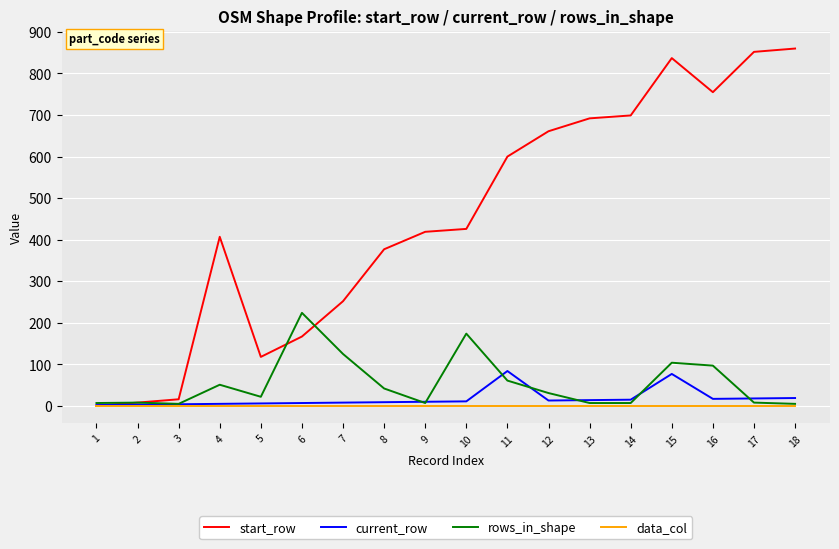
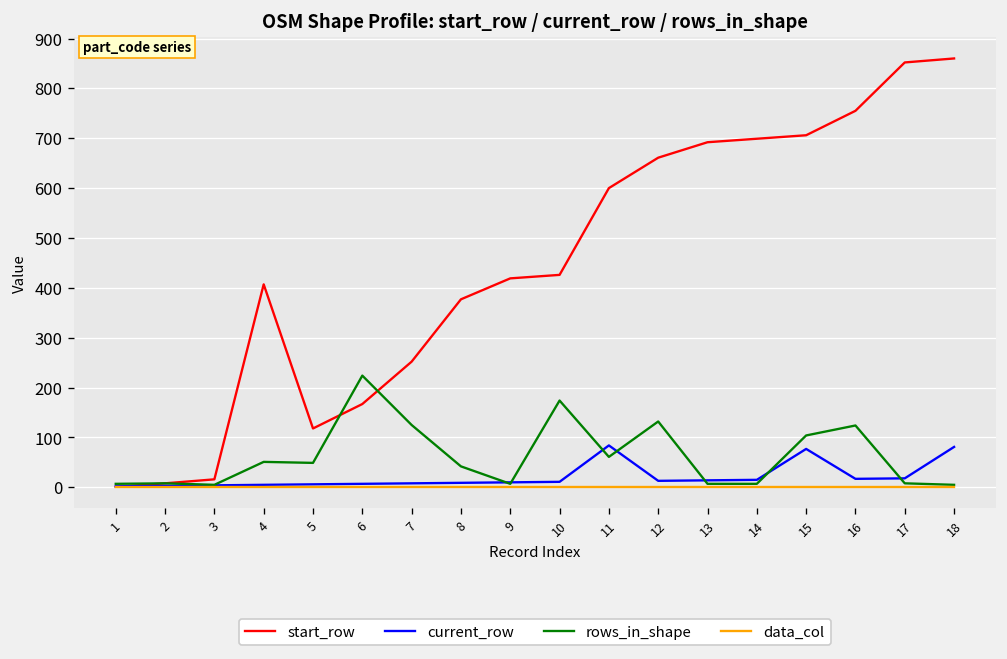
  {
    "start_row": {
      "3": 20,
      "4": 410,
      "5": 120,
      "6": 170,
      "7": 250,
      "8": 380,
      "9": 420,
      "10": 430,
      "11": 600,
      "12": 660,
      "13": 690,
      "14": 700,
-     "15": 840,
+     "15": 710,
      "16": 760,
      "17": 850,
      "18": 860
    },
    "current_row": {
      "7": 10,
      "8": 10,
      "10": 10,
      "11": 80,
      "12": 10,
      "13": 10,
      "14": 20,
      "15": 80,
      "16": 20,
      "17": 20,
-     "18": 20
+     "18": 80
    },
    "rows_in_shape": {
      "4": 50,
-     "5": 20,
+     "5": 50,
      "6": 220,
      "7": 130,
      "8": 40,
      "10": 170,
      "11": 60,
-     "12": 30,
+     "12": 130,
      "15": 100,
-     "16": 100,
+     "16": 120,
      "17": 10
    },
    "data_col": {
      "7": 0,
      "8": 0,
      "10": 0,
      "11": 0,
      "12": 0,
      "15": 0,
      "16": 0,
      "17": 0
    }
  }
